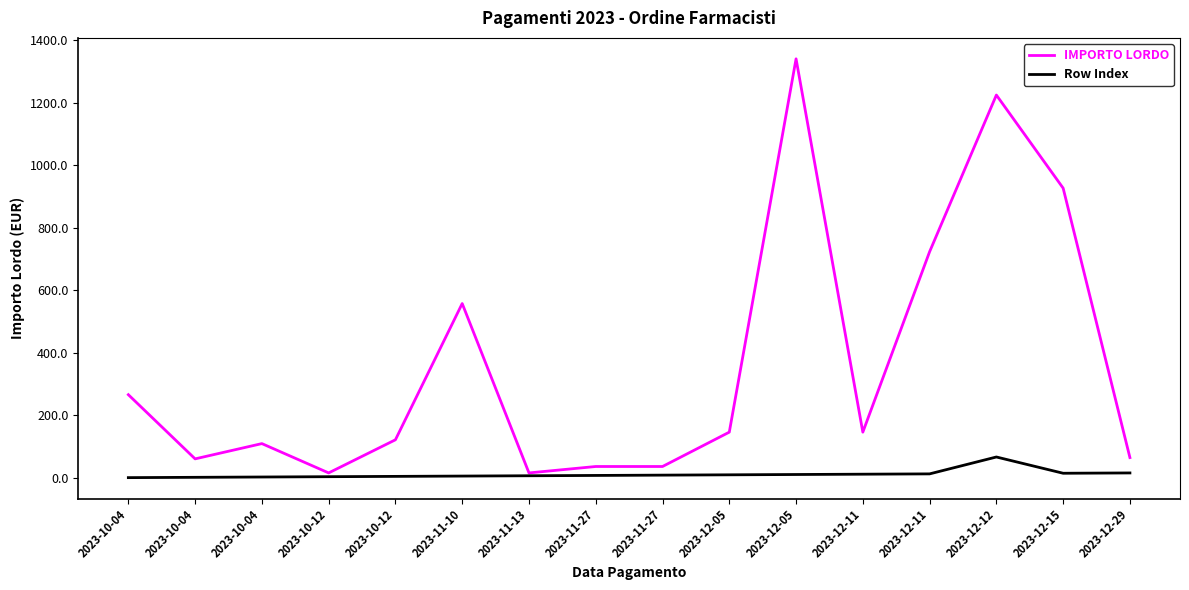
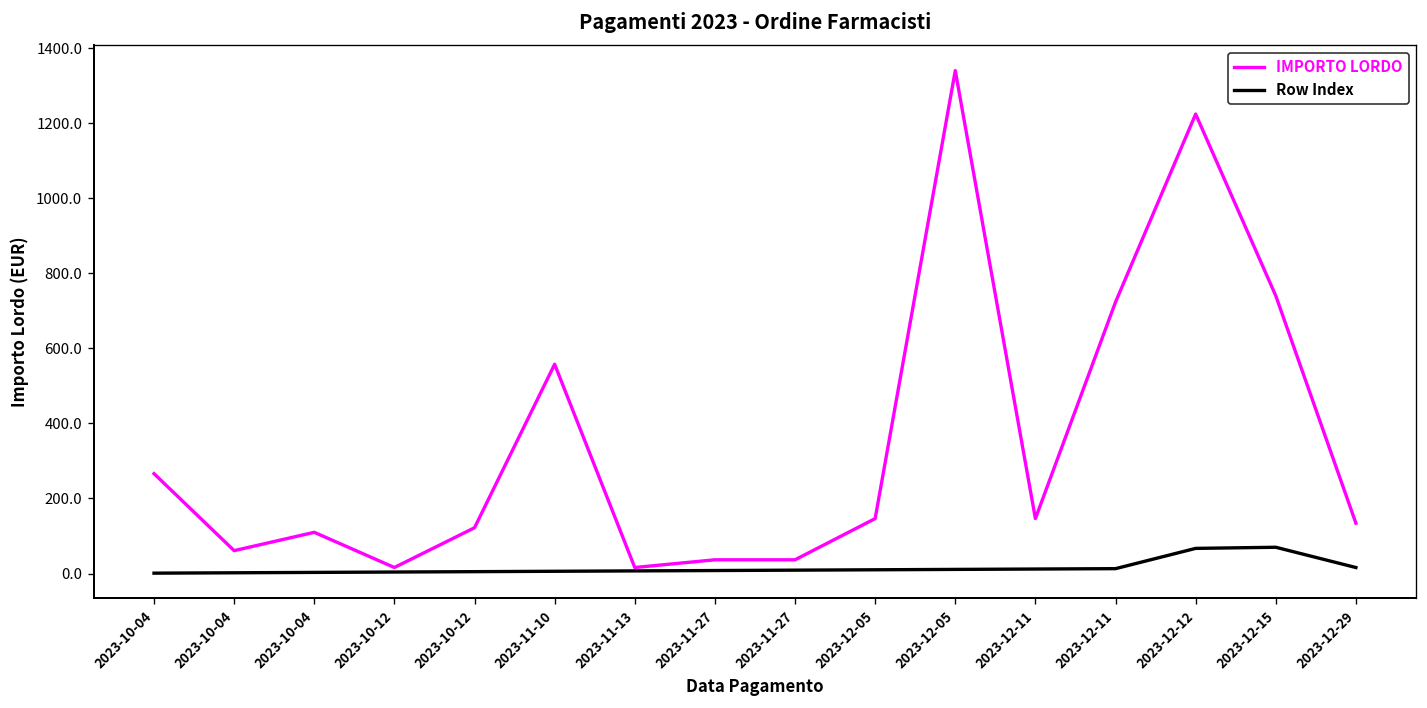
  {
    "IMPORTO LORDO": {
      "2023-11-10": 560,
      "2023-11-13": 20,
      "2023-12-12": 1220,
-     "2023-12-15": 930,
-     "2023-12-29": 70
+     "2023-12-15": 740,
+     "2023-12-29": 130
    },
    "Row Index": {
      "2023-11-10": 10,
      "2023-11-13": 10,
      "2023-12-12": 70,
-     "2023-12-15": 20,
+     "2023-12-15": 70,
      "2023-12-29": 20
    }
  }
